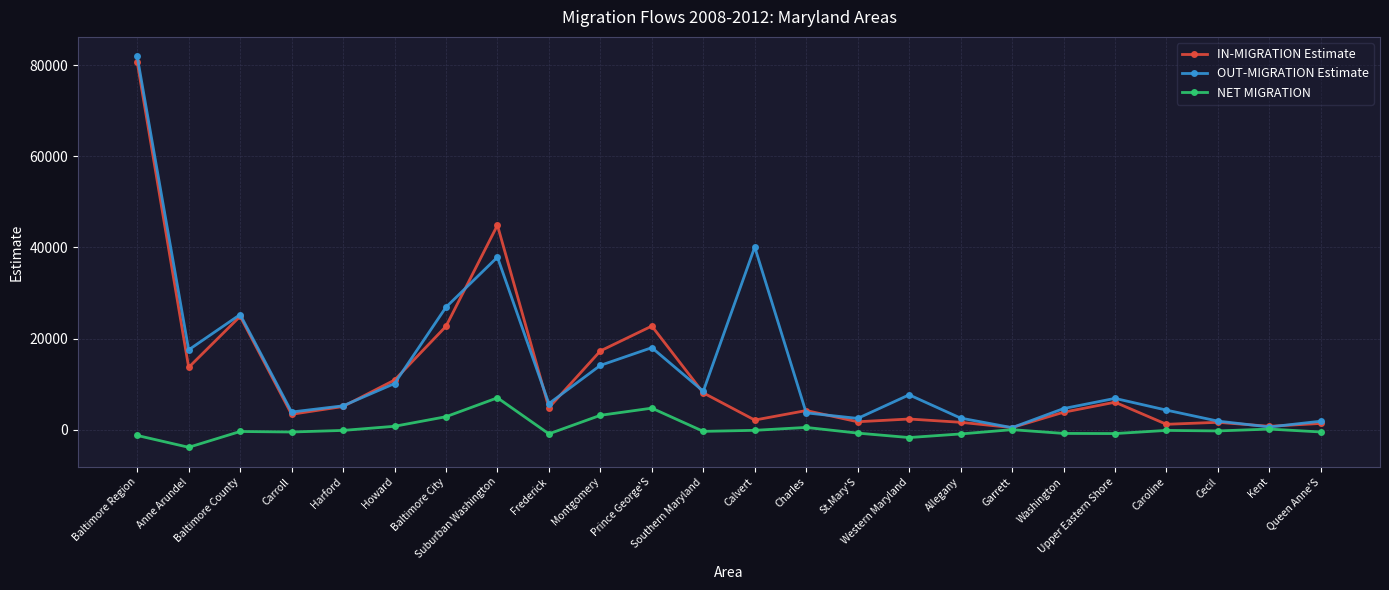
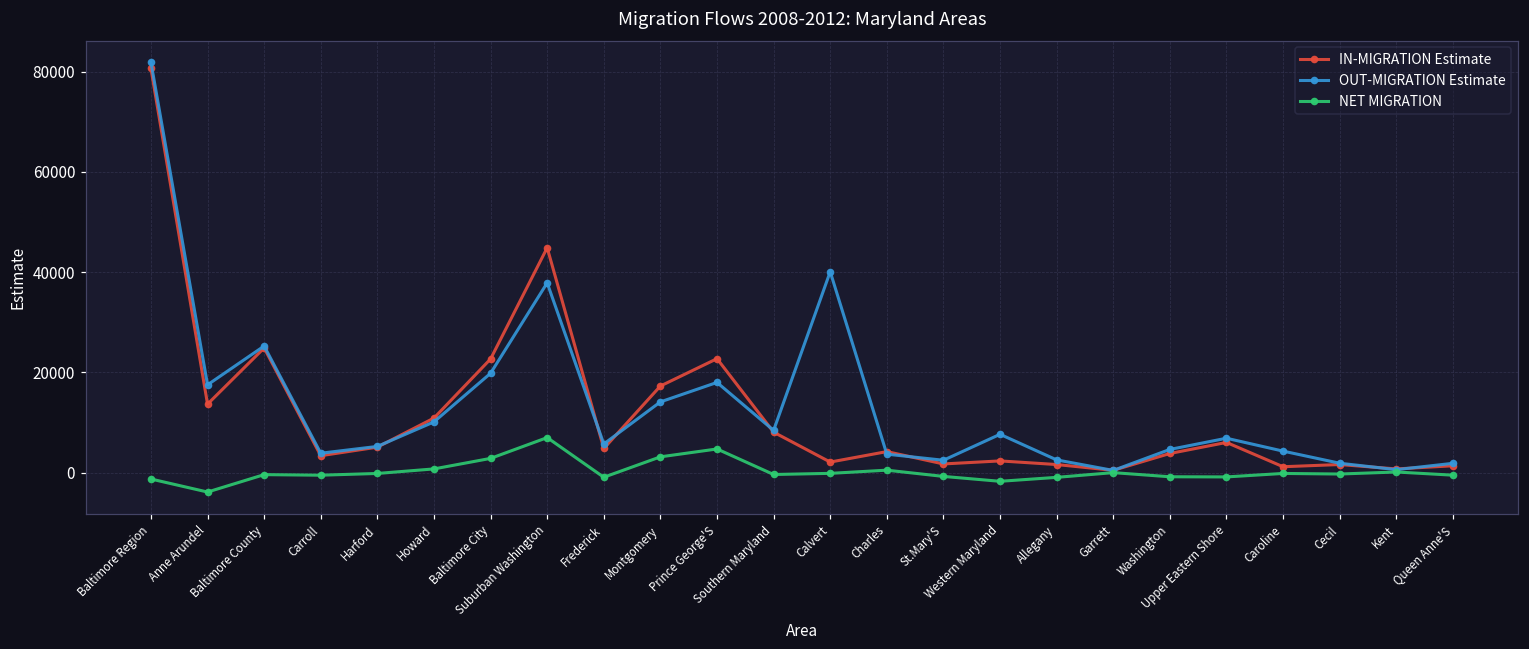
  {
    "IN-MIGRATION Estimate": {
      "Baltimore Region": 81000,
      "Anne Arundel": 14000,
      "Howard": 11000,
      "Baltimore City": 23000,
      "Suburban Washington": 45000,
      "Frederick": 5000,
      "Montgomery": 17000,
      "Prince George'S": 23000,
      "Calvert": 2000,
      "St.Mary'S": 2000,
      "Western Maryland": 2000,
      "Allegany": 2000,
      "Washington": 4000,
      "Upper Eastern Shore": 6000,
      "Caroline": 1000
    },
    "OUT-MIGRATION Estimate": {
      "Baltimore Region": 82000,
      "Anne Arundel": 18000,
      "Howard": 10000,
-     "Baltimore City": 27000,
+     "Baltimore City": 20000,
      "Suburban Washington": 38000,
      "Frederick": 6000,
      "Montgomery": 14000,
      "Prince George'S": 18000,
      "Calvert": 40000,
      "St.Mary'S": 2000,
      "Western Maryland": 8000,
      "Allegany": 3000,
      "Washington": 5000,
      "Upper Eastern Shore": 7000,
      "Caroline": 4000
    },
    "NET MIGRATION": {
      "Baltimore Region": -1000,
      "Anne Arundel": -4000,
      "Baltimore County": 0,
      "Carroll": 0,
      "Harford": 0,
      "Howard": 1000,
      "Baltimore City": 3000,
      "Suburban Washington": 7000,
      "Frederick": -1000,
      "Montgomery": 3000,
      "Prince George'S": 5000,
      "Southern Maryland": 0,
      "Calvert": 0,
      "Charles": 1000,
      "St.Mary'S": -1000,
      "Western Maryland": -2000,
      "Allegany": -1000,
      "Washington": -1000,
      "Upper Eastern Shore": -1000,
      "Caroline": 0,
      "Cecil": 0,
      "Queen Anne'S": 0
    }
  }
